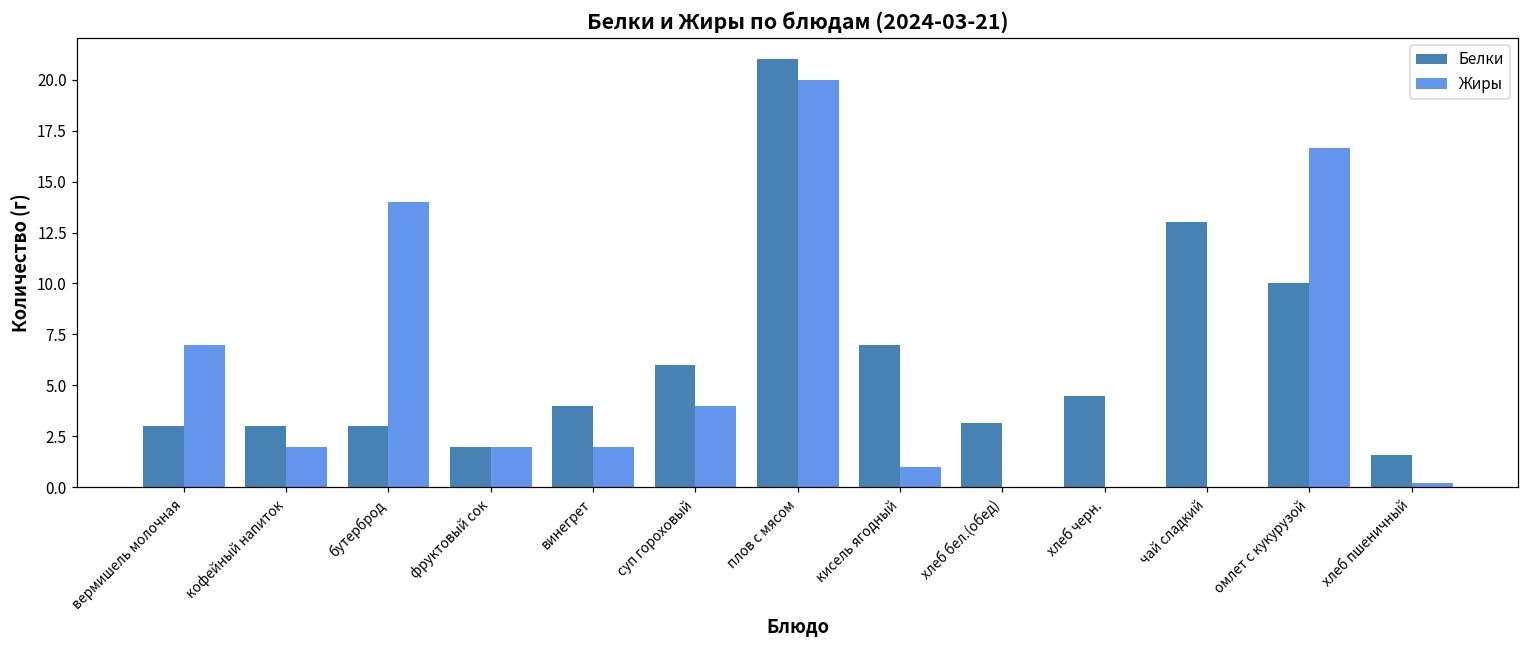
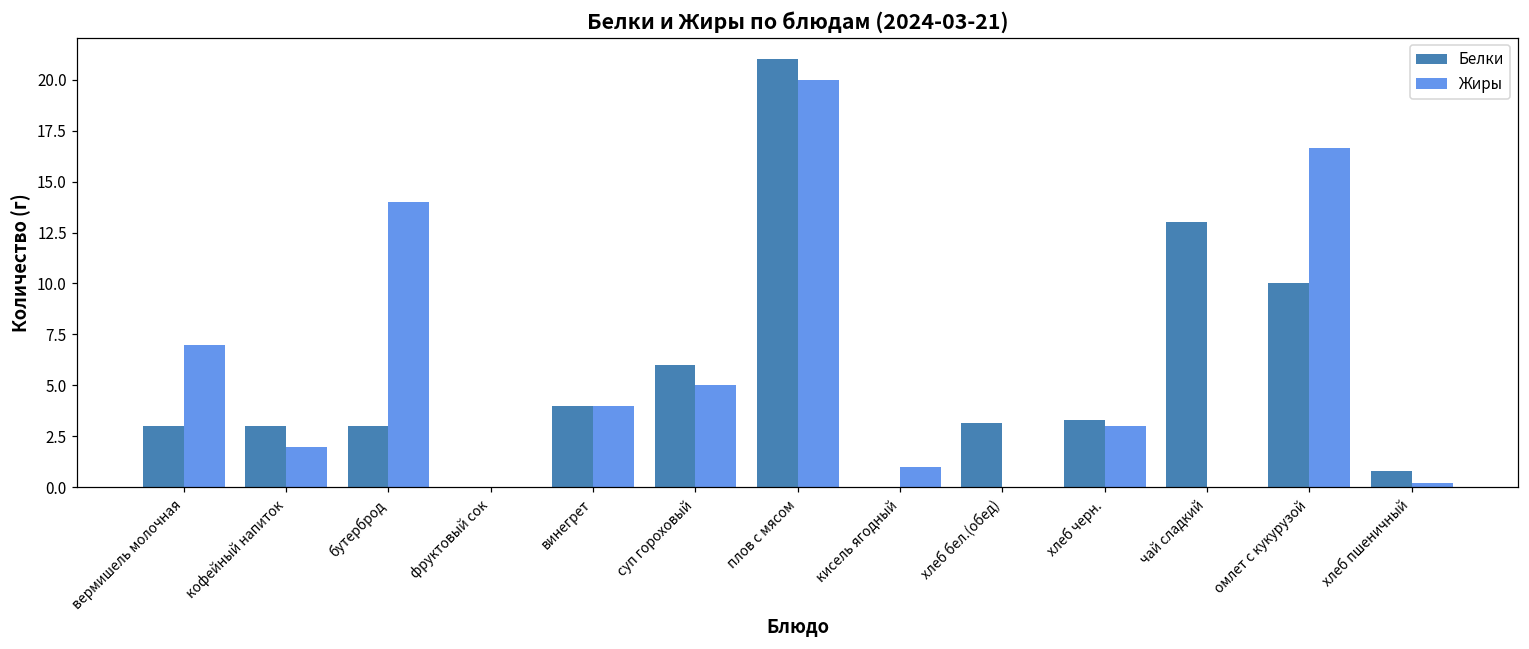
  {
    "Белки": {
      "вермишель молочная": 3.0,
      "кофейный напиток": 3.0,
      "бутерброд": 3.0,
-     "фруктовый сок": 2,
+     "фруктовый сок": 0,
      "винегрет": 4.0,
      "суп гороховый": 6.0,
      "плов с мясом": 21.0,
-     "кисель ягодный": 7,
+     "кисель ягодный": 0,
      "хлеб бел.(обед)": 3.2,
-     "хлеб черн.": 4.5,
+     "хлеб черн.": 3.3,
      "чай сладкий": 13.0,
      "омлет с кукурузой": 10.0,
-     "хлеб пшеничный": 1.6
+     "хлеб пшеничный": 0.8
    },
    "Жиры": {
      "вермишель молочная": 7,
      "кофейный напиток": 2,
      "бутерброд": 14,
-     "фруктовый сок": 2,
-     "винегрет": 2,
-     "суп гороховый": 4,
+     "фруктовый сок": 0,
+     "винегрет": 4,
+     "суп гороховый": 5,
      "плов с мясом": 20,
      "кисель ягодный": 1,
      "хлеб бел.(обед)": 0,
-     "хлеб черн.": 0,
+     "хлеб черн.": 3,
      "чай сладкий": 0,
      "омлет с кукурузой": 16.6,
      "хлеб пшеничный": 0.2
    }
  }
